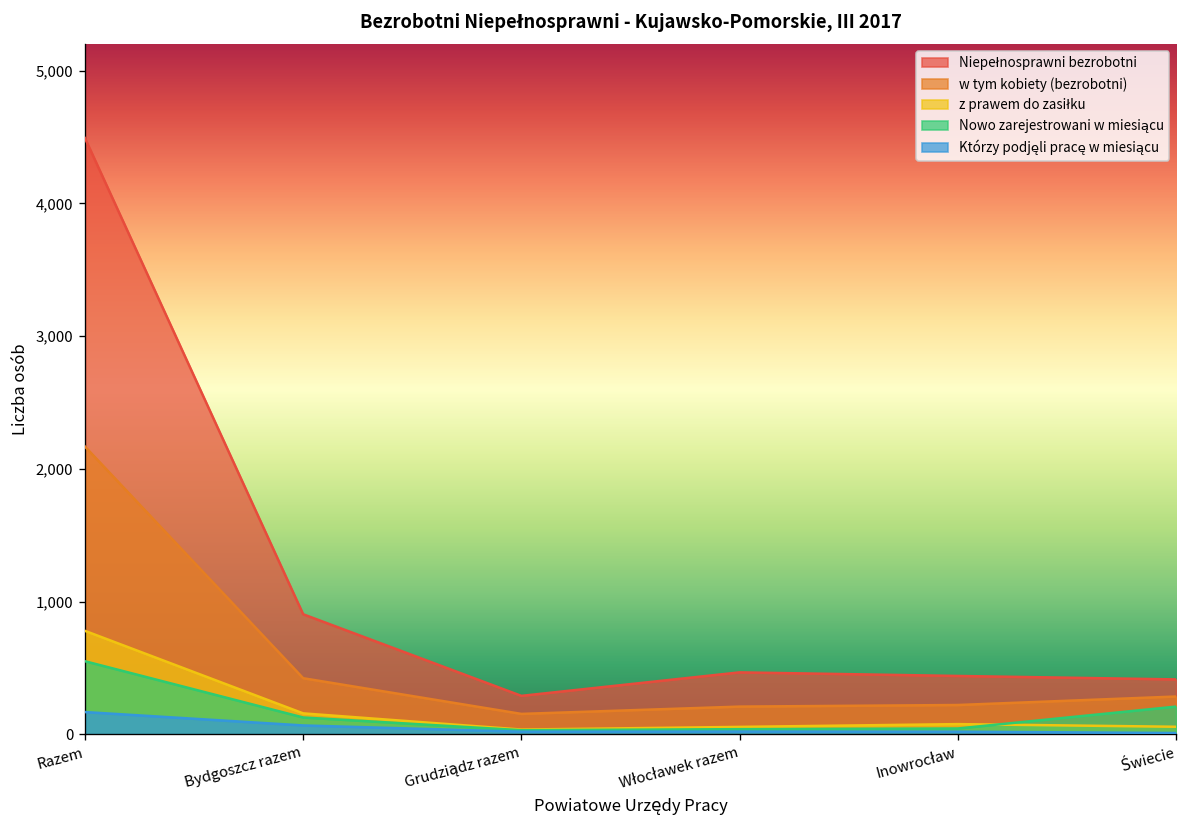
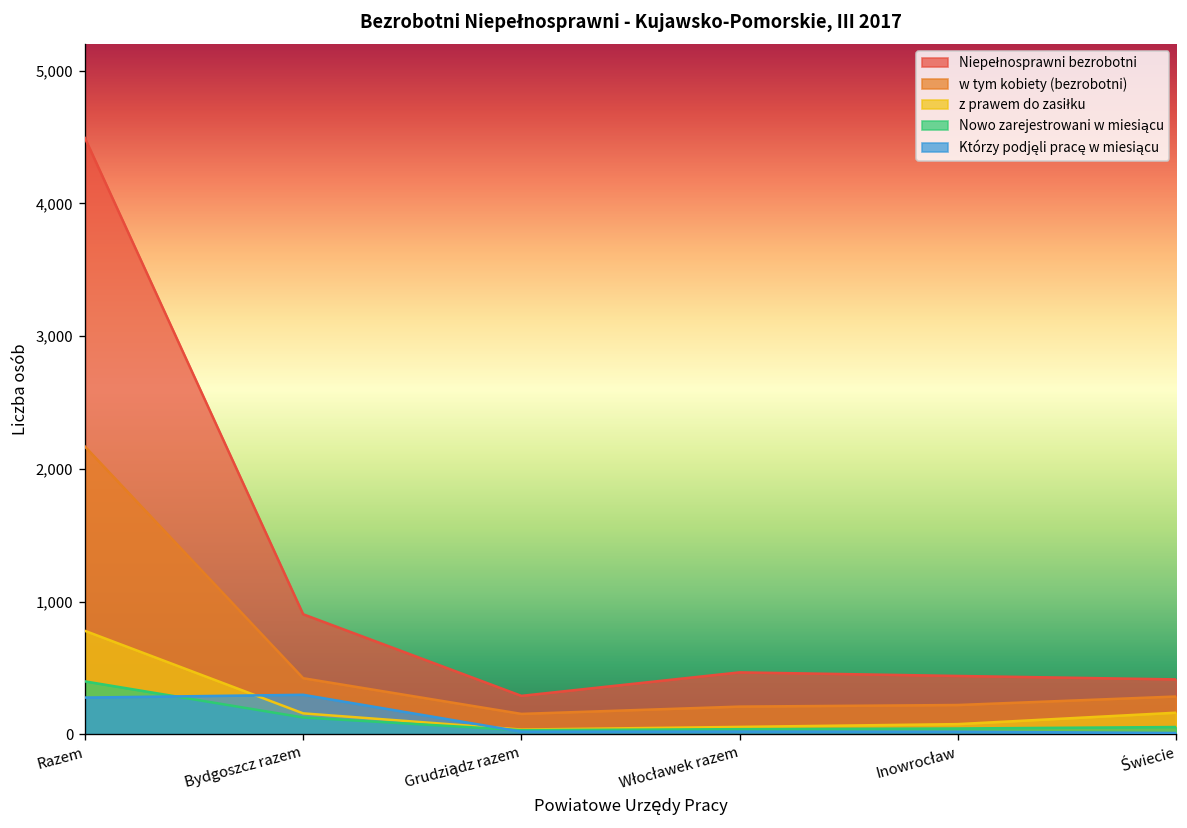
  {
    "z prawem do zasiłku": {
      "Razem": 780,
      "Bydgoszcz razem": 160,
      "Inowrocław": 80,
-     "Świecie": 60
+     "Świecie": 160
    },
    "Nowo zarejestrowani w miesiącu": {
-     "Razem": 550,
+     "Razem": 400,
      "Bydgoszcz razem": 130,
      "Inowrocław": 40,
-     "Świecie": 210
+     "Świecie": 50
    },
    "Którzy podjęli pracę w miesiącu": {
-     "Razem": 170,
-     "Bydgoszcz razem": 70,
+     "Razem": 280,
+     "Bydgoszcz razem": 300,
      "Inowrocław": 20,
      "Świecie": 10
    }
  }
